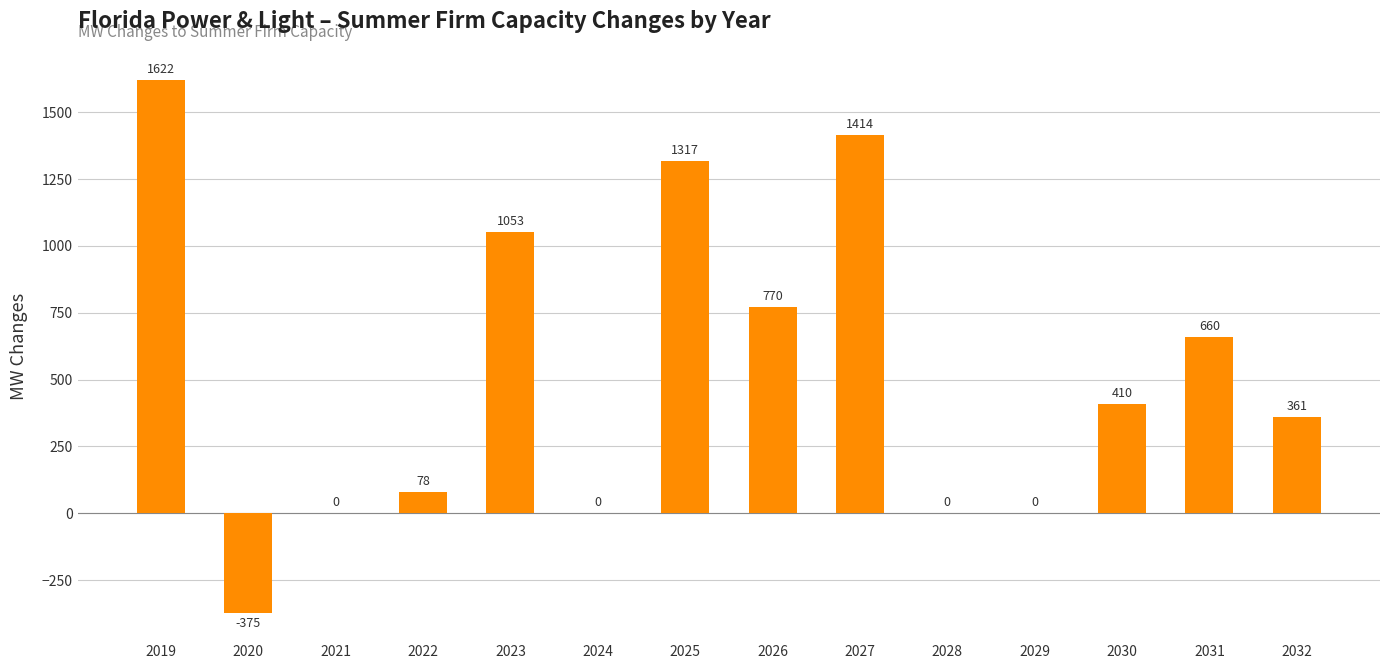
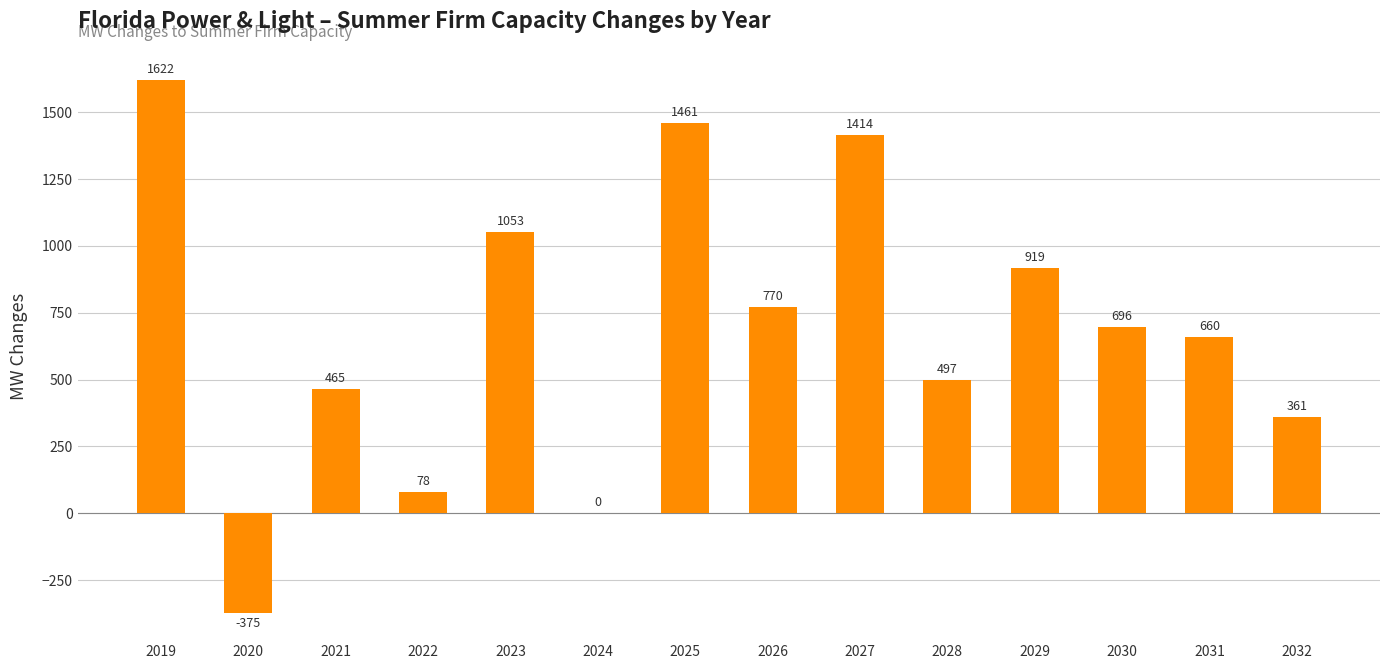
  {
    "2019": 1622,
    "2020": -375,
-   "2021": 0,
+   "2021": 465,
    "2022": 78,
    "2023": 1053,
    "2024": 0,
-   "2025": 1317,
+   "2025": 1461,
    "2026": 770,
    "2027": 1414,
-   "2028": 0,
-   "2029": 0,
-   "2030": 410,
+   "2028": 497,
+   "2029": 919,
+   "2030": 696,
    "2031": 660,
    "2032": 361
  }
